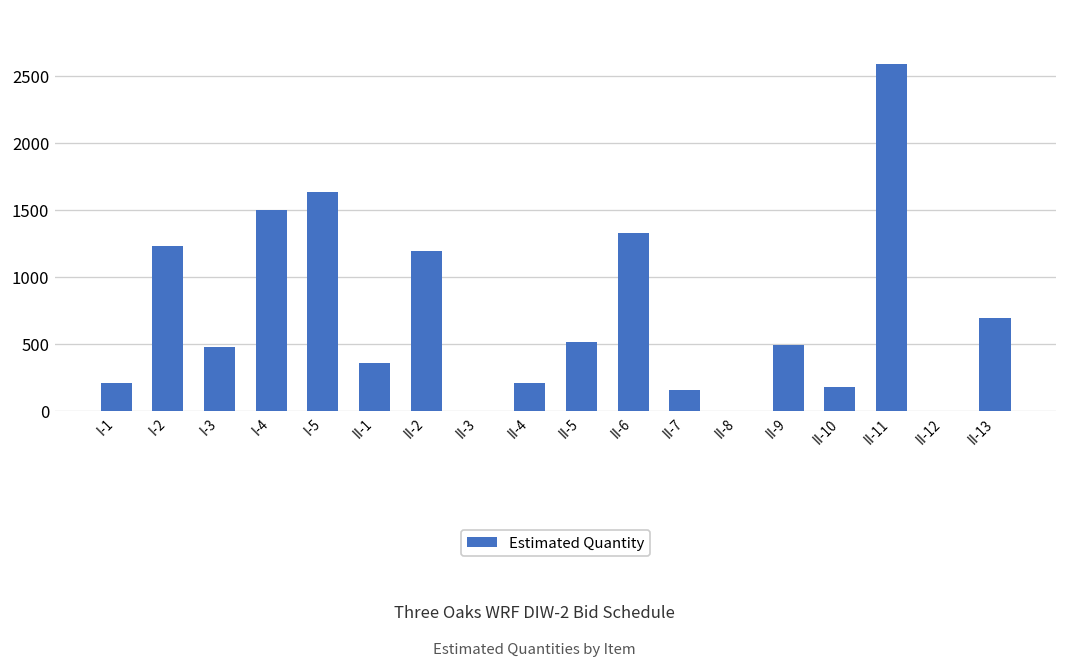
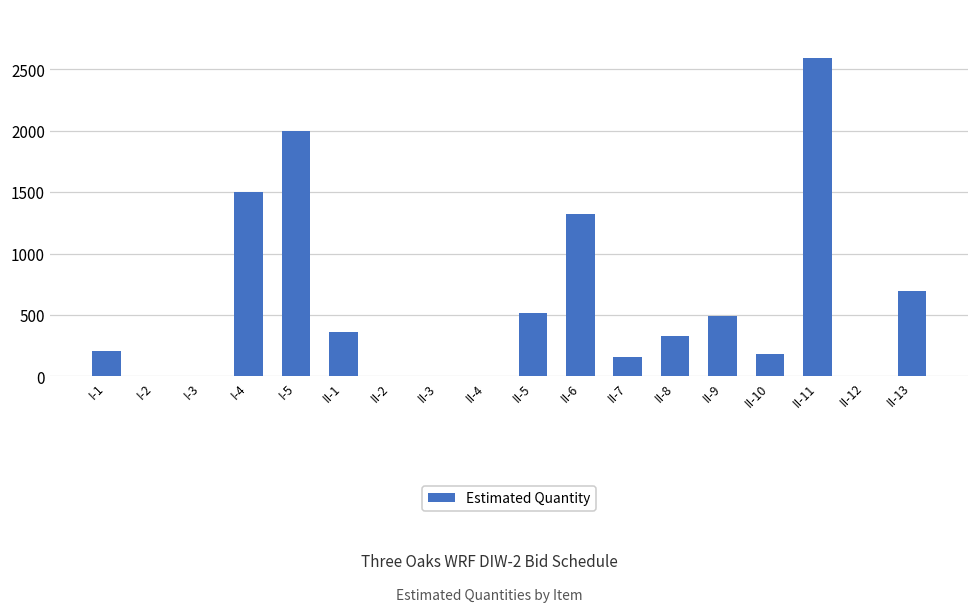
  {
    "I-1": 210,
-   "I-2": 1230,
-   "I-3": 480,
+   "I-2": 0,
+   "I-3": 0,
    "I-4": 1500,
-   "I-5": 1630,
+   "I-5": 2000,
    "II-1": 360,
-   "II-2": 1190,
-   "II-4": 210,
+   "II-2": 0,
+   "II-4": 0,
    "II-5": 520,
    "II-6": 1330,
    "II-7": 160,
-   "II-8": 0,
+   "II-8": 330,
    "II-9": 490,
    "II-10": 180,
    "II-11": 2590,
    "II-13": 700
  }
